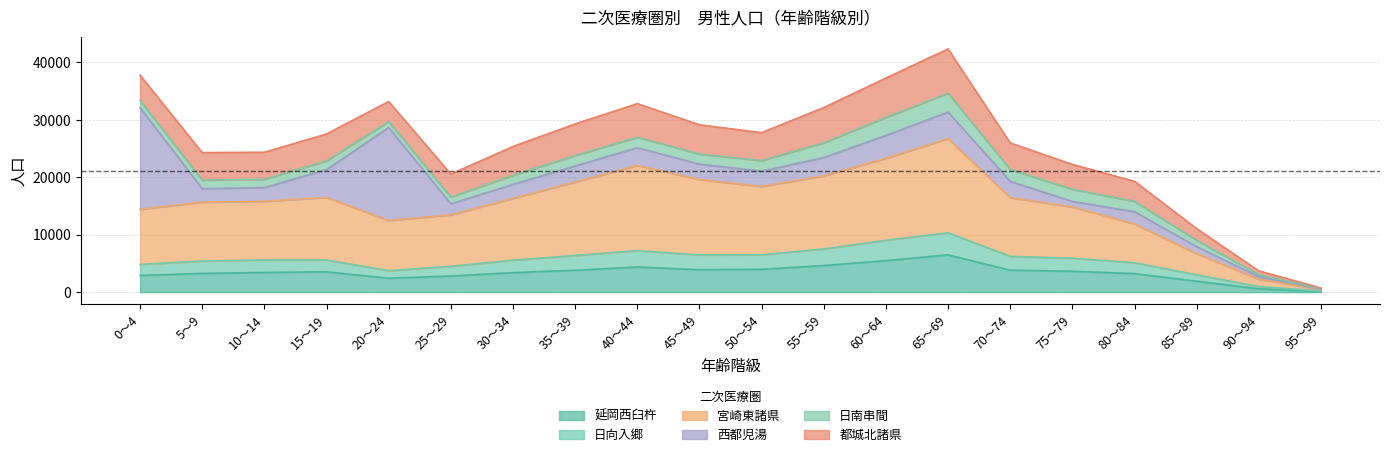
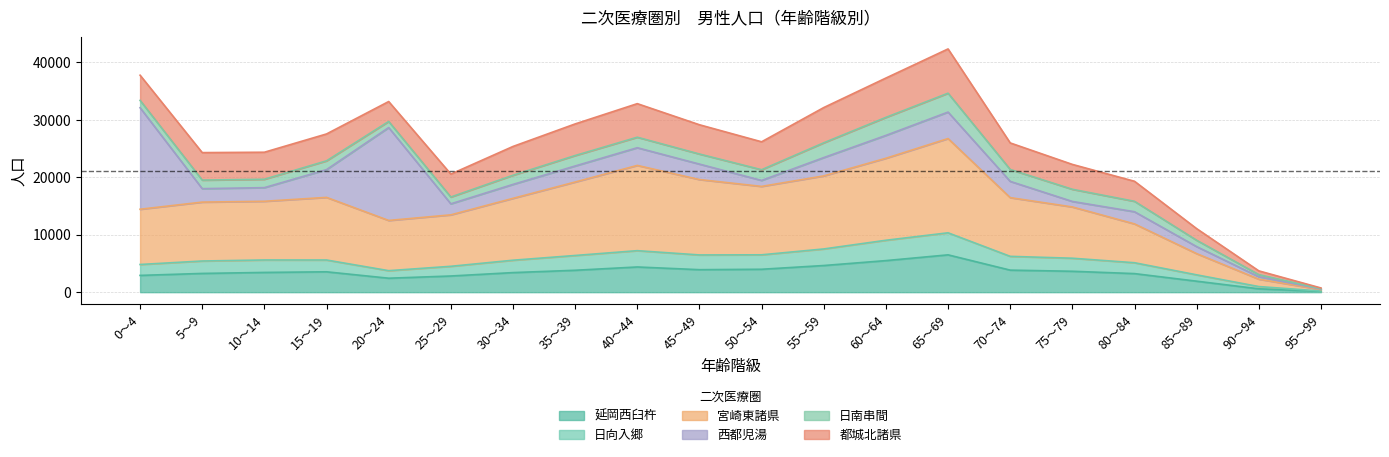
  {
    "西都児湯": {
      "0～4": 18000,
      "5～9": 2000,
      "10～14": 2000,
      "15～19": 5000,
      "20～24": 16000,
      "25～29": 2000,
      "30～34": 2000,
      "35～39": 3000,
      "40～44": 3000,
      "45～49": 3000,
-     "50～54": 3000,
+     "50～54": 1000,
      "55～59": 3000,
      "60～64": 4000,
      "65～69": 5000,
      "70～74": 3000,
      "75～79": 1000,
      "80～84": 2000,
      "85～89": 1000
    }
  }
